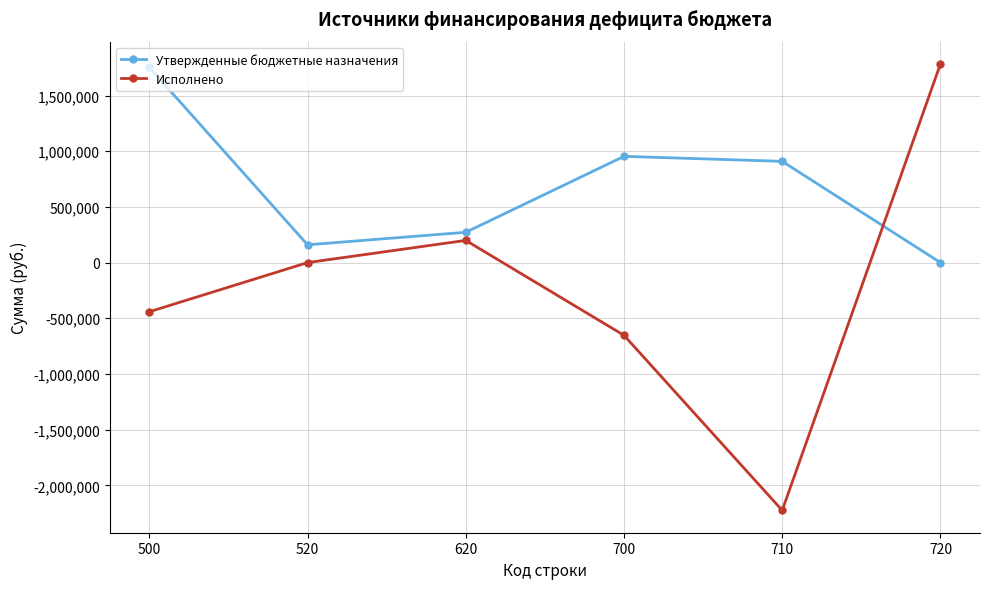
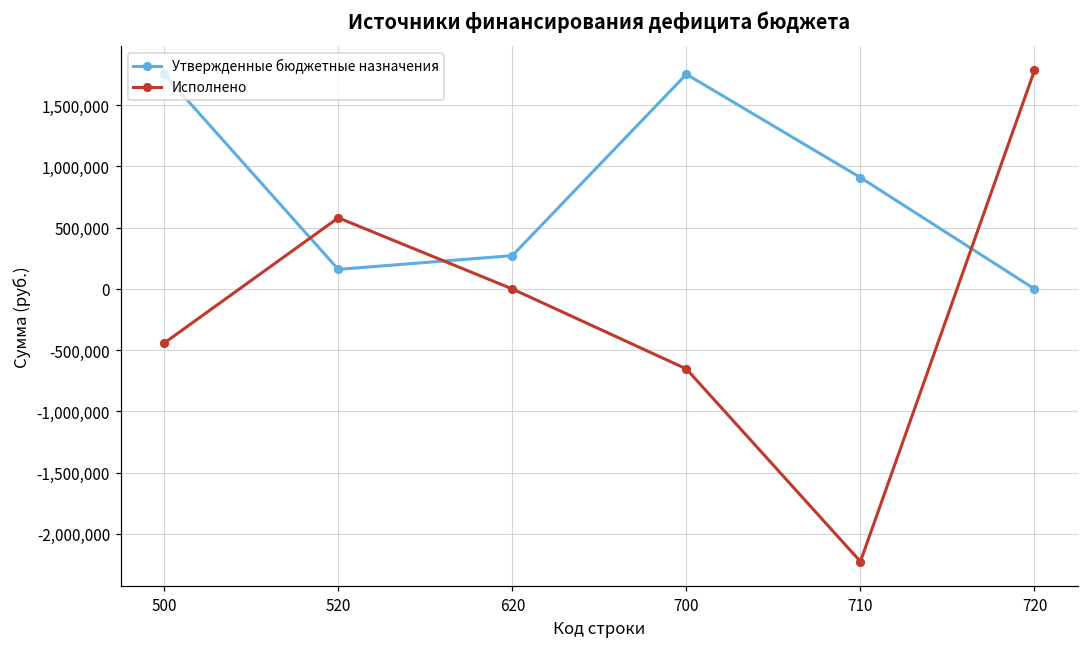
  {
    "Утвержденные бюджетные назначения": {
      "520": "160,000",
      "620": "270,000",
-     "700": "950,000",
+     "700": "1,750,000",
      "710": "910,000",
      "720": "0"
    },
    "Исполнено": {
      "500": "-440,000",
-     "520": "0",
-     "620": "200,000",
+     "520": "580,000",
+     "620": "0",
      "700": "-650,000",
      "710": "-2,230,000",
      "720": "1,780,000"
    }
  }
